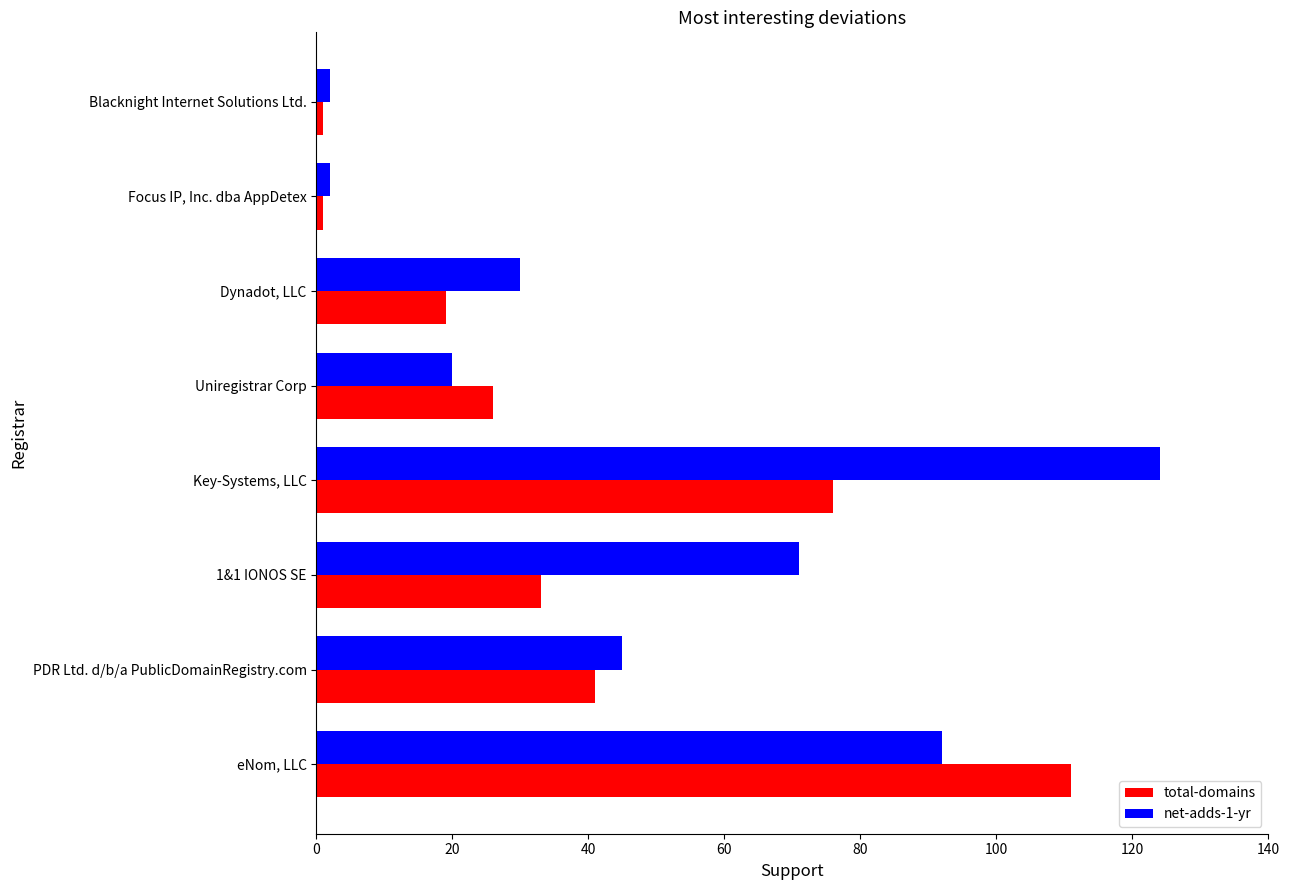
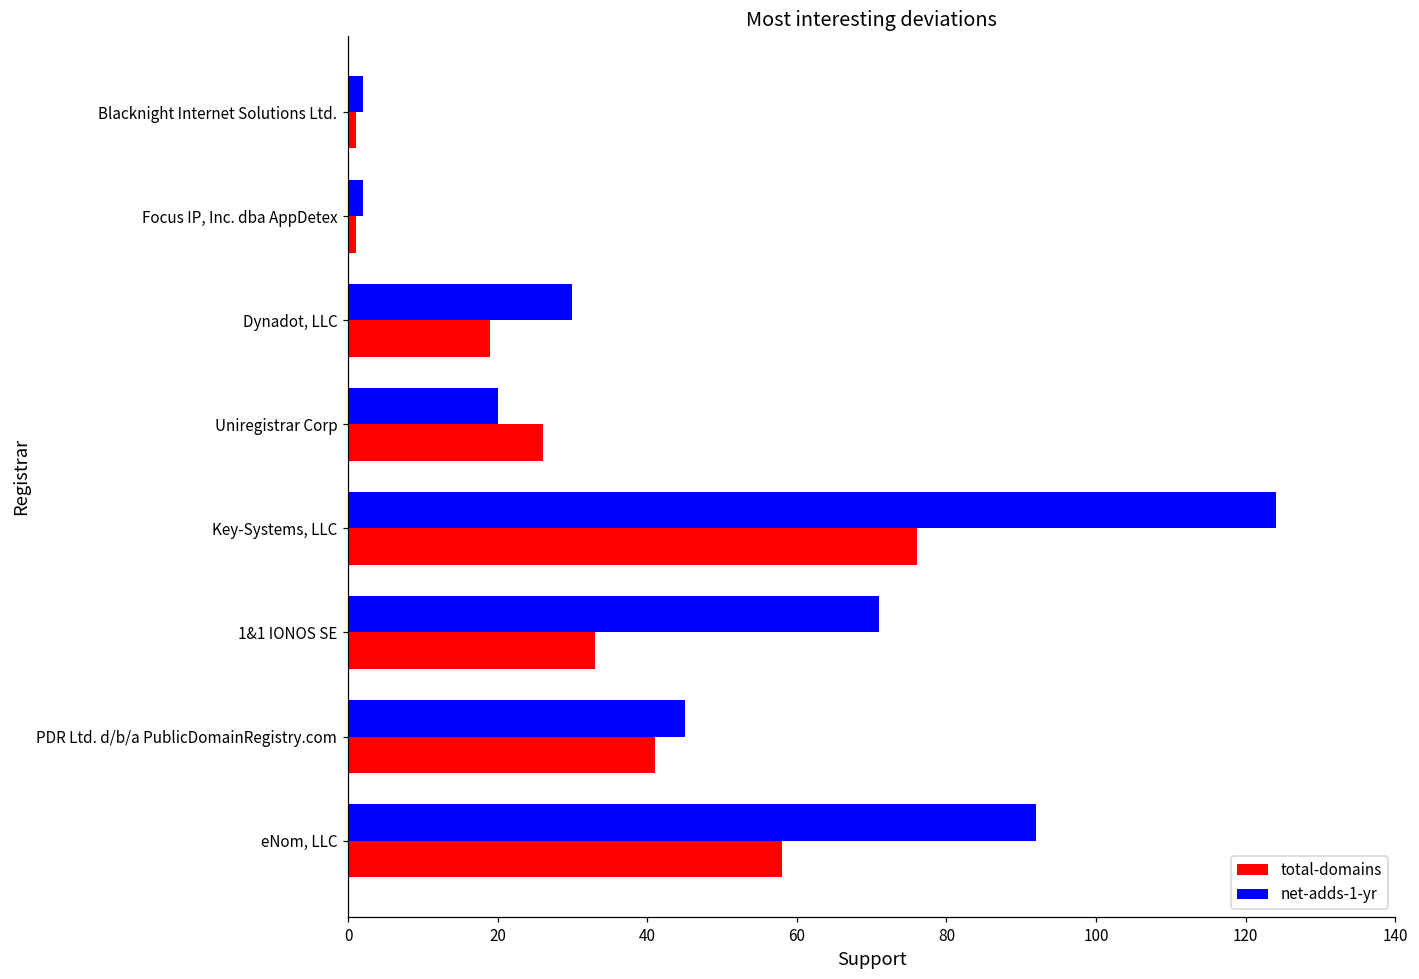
  {
    "total-domains": {
      "Blacknight Internet Solutions Ltd.": 1,
      "Focus IP, Inc. dba AppDetex": 1,
      "Dynadot, LLC": 19,
      "Uniregistrar Corp": 26,
      "Key-Systems, LLC": 76,
      "1&1 IONOS SE": 33,
      "PDR Ltd. d/b/a PublicDomainRegistry.com": 41,
-     "eNom, LLC": 111
+     "eNom, LLC": 58
    },
    "net-adds-1-yr": {
      "Blacknight Internet Solutions Ltd.": 2,
      "Focus IP, Inc. dba AppDetex": 2,
      "Dynadot, LLC": 30,
      "Uniregistrar Corp": 20,
      "Key-Systems, LLC": 124,
      "1&1 IONOS SE": 71,
      "PDR Ltd. d/b/a PublicDomainRegistry.com": 45,
      "eNom, LLC": 92
    }
  }
